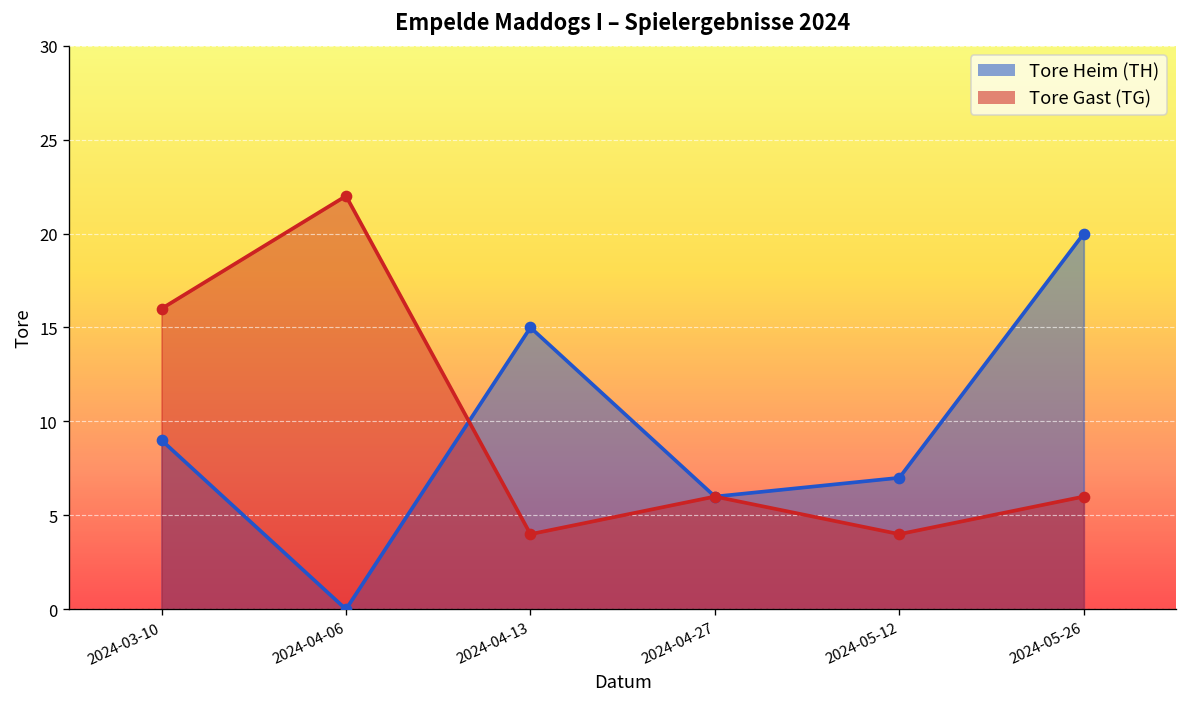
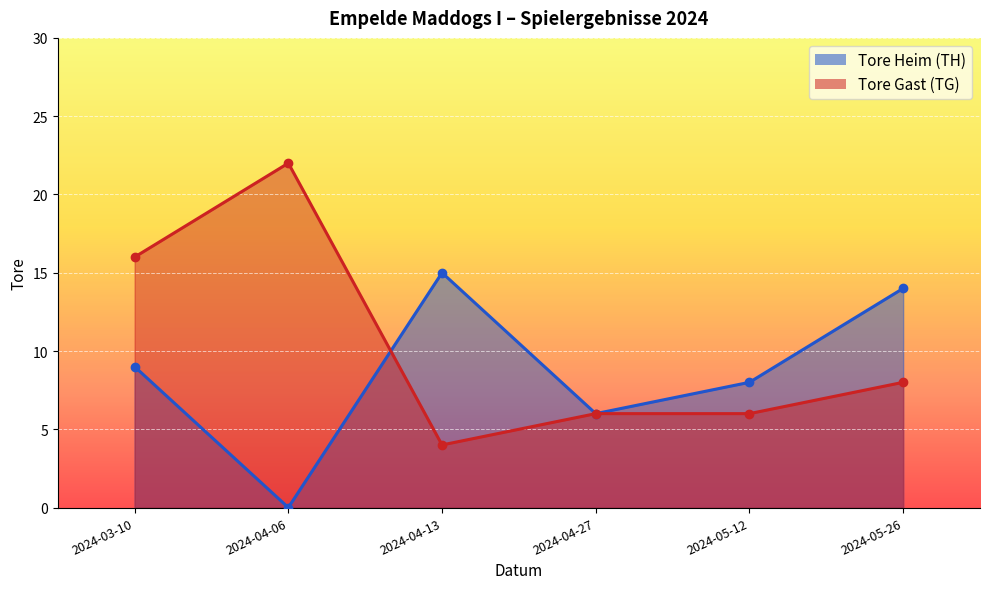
  {
    "Tore Heim (TH)": {
      "2024-03-10": 9,
      "2024-04-06": 0,
      "2024-04-13": 15,
-     "2024-05-12": 7,
-     "2024-05-26": 20
+     "2024-05-12": 8,
+     "2024-05-26": 14
    },
    "Tore Gast (TG)": {
      "2024-03-10": 16,
      "2024-04-06": 22,
      "2024-04-13": 4,
-     "2024-05-12": 4,
-     "2024-05-26": 6
+     "2024-05-12": 6,
+     "2024-05-26": 8
    }
  }
